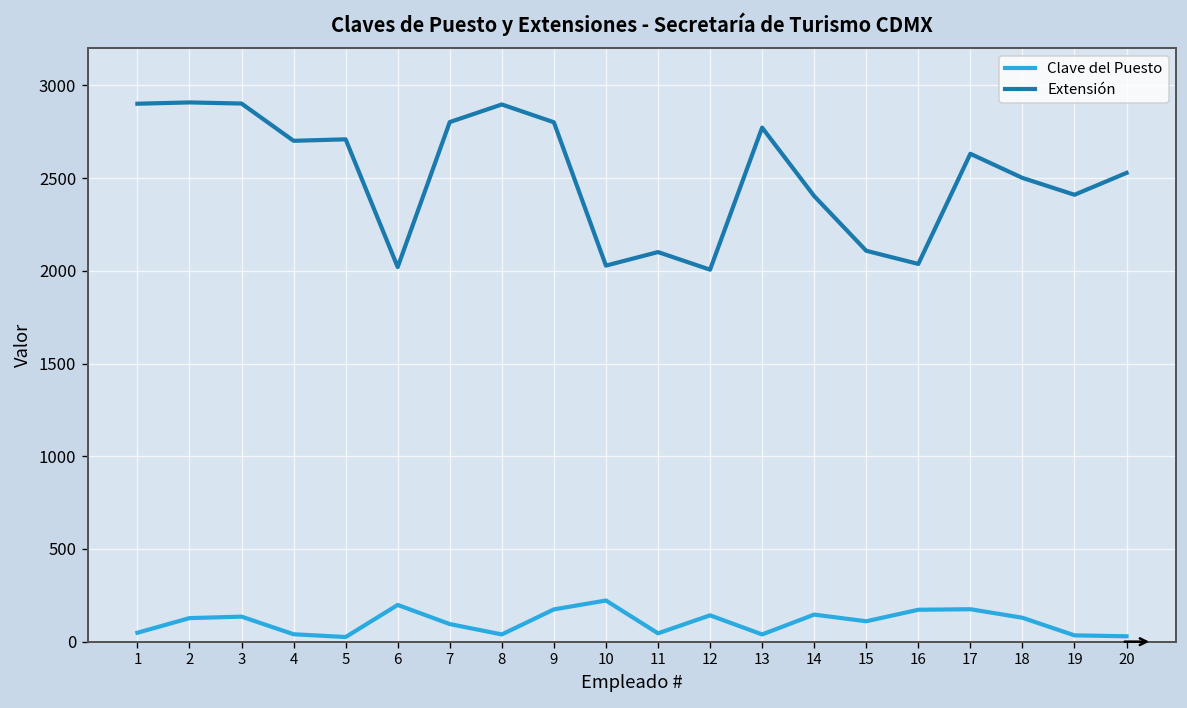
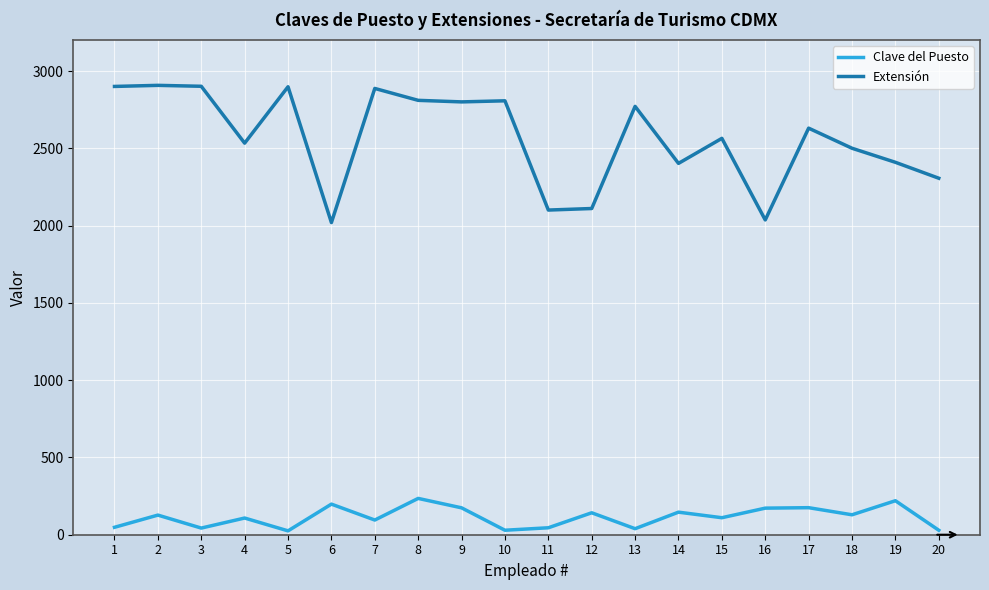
  {
    "Clave del Puesto": {
      "1": 50,
      "2": 130,
-     "3": 140,
-     "4": 40,
+     "3": 40,
+     "4": 110,
      "5": 30,
      "6": 200,
      "7": 100,
-     "8": 40,
+     "8": 240,
      "9": 170,
-     "10": 220,
+     "10": 30,
      "11": 50,
      "12": 140,
      "13": 40,
      "14": 150,
      "15": 110,
      "16": 170,
      "17": 180,
      "18": 130,
-     "19": 30,
+     "19": 220,
      "20": 30
    },
    "Extensión": {
      "1": 2900,
      "2": 2910,
      "3": 2900,
-     "4": 2700,
-     "5": 2710,
+     "4": 2530,
+     "5": 2900,
      "6": 2020,
-     "7": 2800,
-     "8": 2900,
+     "7": 2890,
+     "8": 2810,
      "9": 2800,
-     "10": 2030,
+     "10": 2810,
      "11": 2100,
-     "12": 2010,
+     "12": 2110,
      "13": 2770,
      "14": 2400,
-     "15": 2110,
+     "15": 2570,
      "16": 2040,
      "17": 2630,
      "18": 2500,
      "19": 2410,
-     "20": 2530
+     "20": 2310
    }
  }
